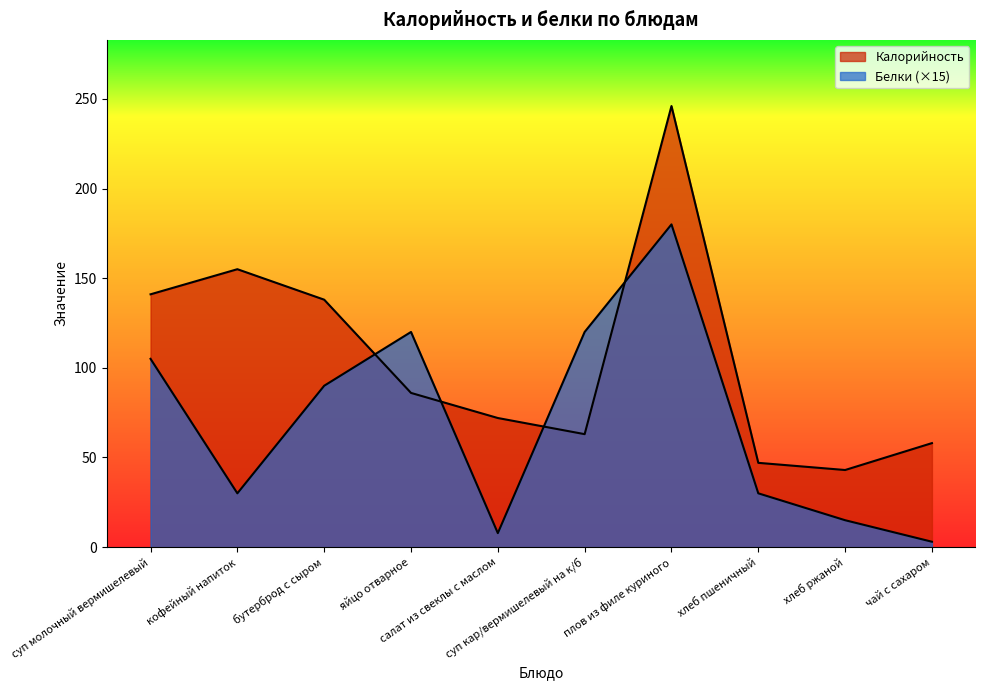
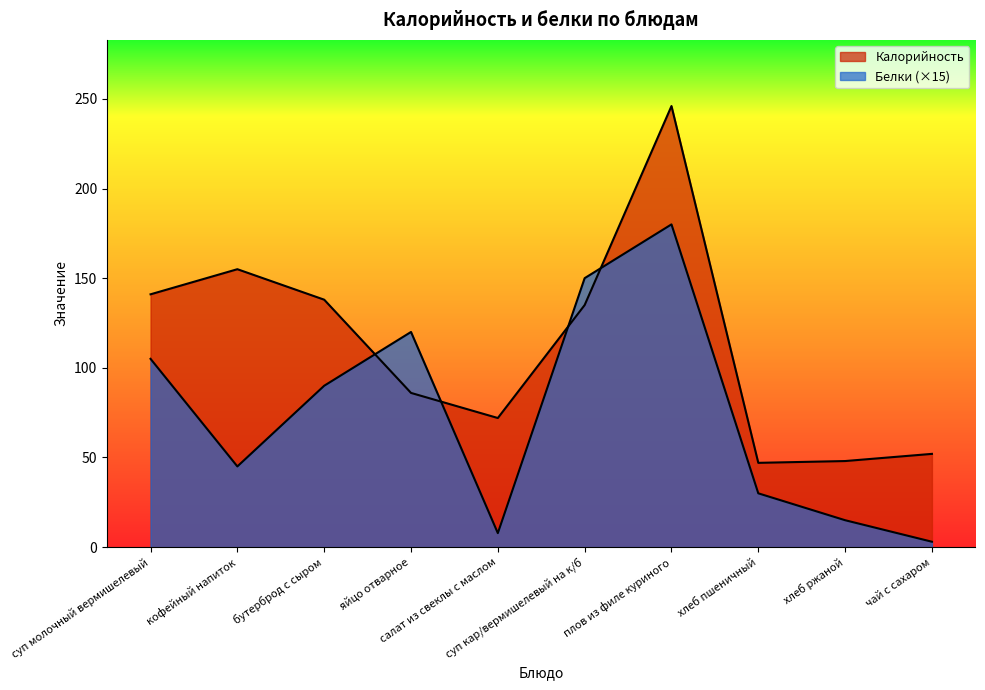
  {
    "Калорийность": {
      "суп молочный вермишелевый": 141,
      "кофейный напиток": 155,
      "бутерброд с сыром": 138,
      "яйцо отварное": 86,
      "салат из свеклы с маслом": 72,
-     "суп кар/вермишелевый на к/б": 63,
+     "суп кар/вермишелевый на к/б": 135,
      "плов из филе куриного": 246,
      "хлеб пшеничный": 47,
-     "хлеб ржаной": 43,
-     "чай с сахаром": 58
+     "хлеб ржаной": 48,
+     "чай с сахаром": 52
    },
    "Белки (×15)": {
      "суп молочный вермишелевый": 105,
-     "кофейный напиток": 30,
+     "кофейный напиток": 45,
      "бутерброд с сыром": 90,
      "яйцо отварное": 120,
      "салат из свеклы с маслом": 8,
-     "суп кар/вермишелевый на к/б": 120,
+     "суп кар/вермишелевый на к/б": 150,
      "плов из филе куриного": 180,
      "хлеб пшеничный": 30,
      "хлеб ржаной": 15,
      "чай с сахаром": 3
    }
  }
